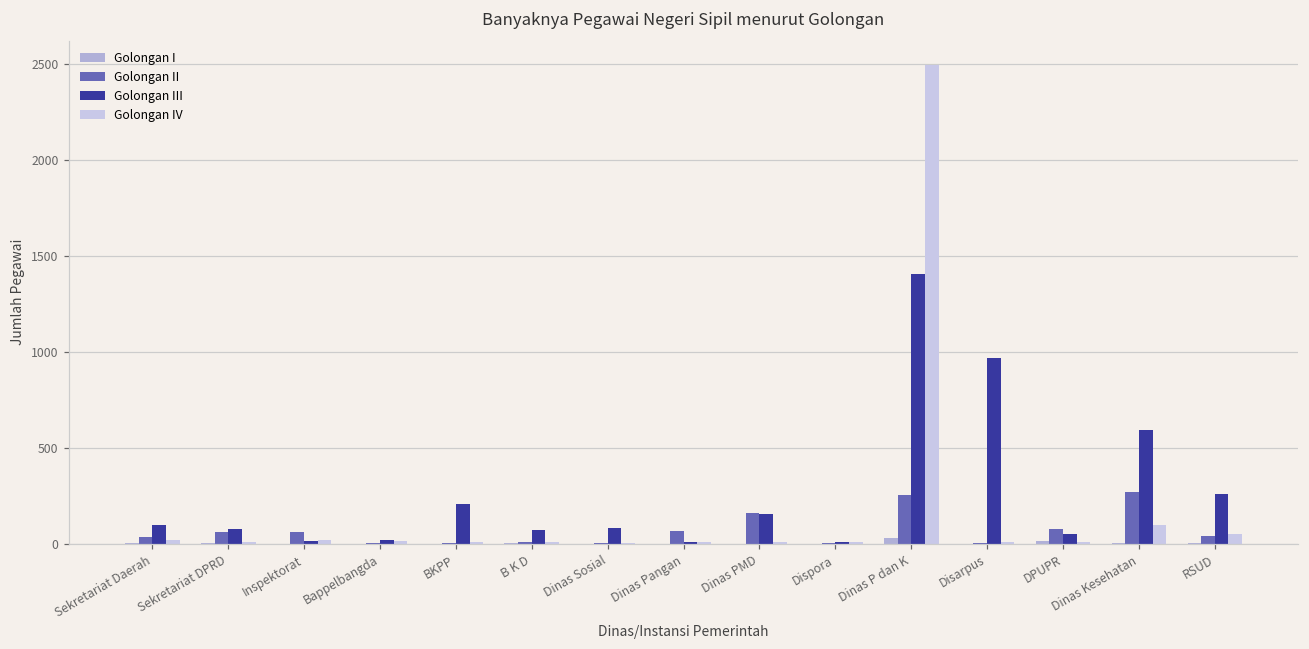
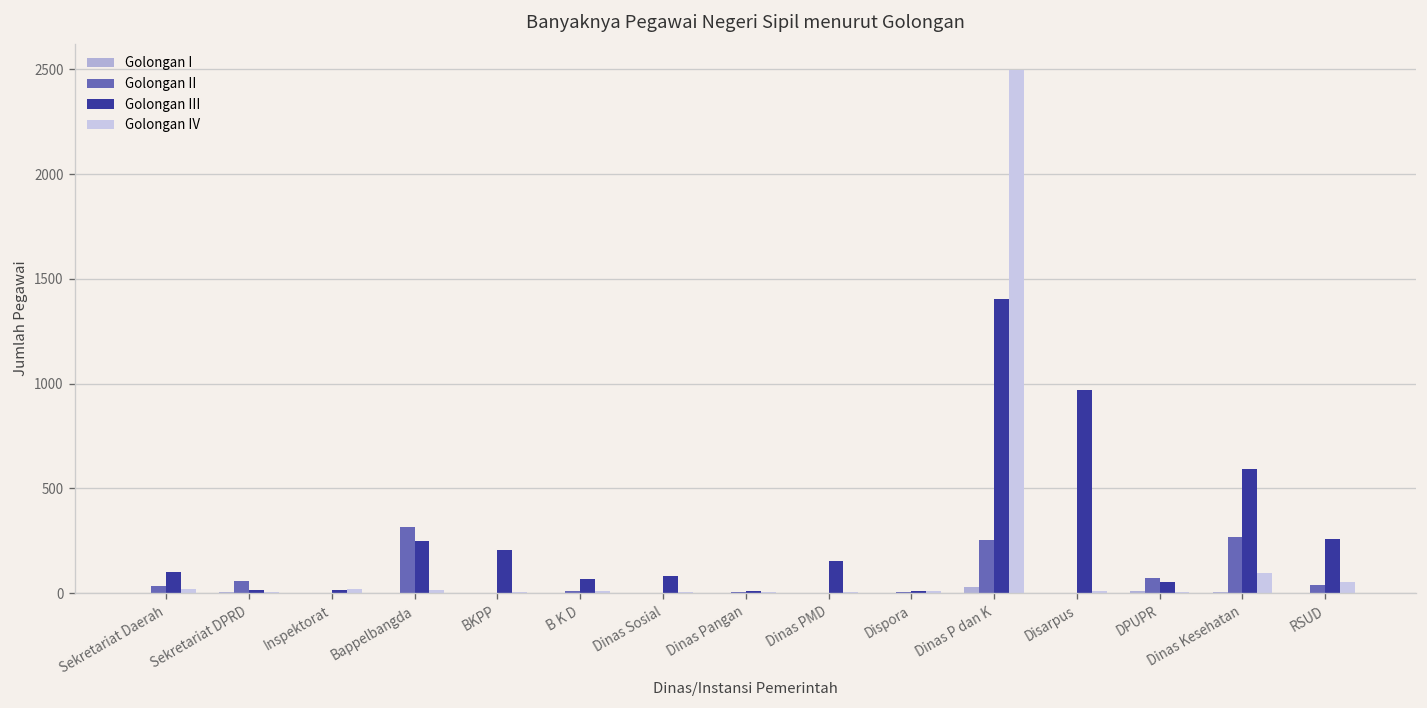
  {
    "Golongan II": {
      "Sekretariat Daerah": 40,
      "Sekretariat DPRD": 60,
-     "Inspektorat": 60,
-     "Bappelbangda": 0,
-     "Dinas Pangan": 70,
-     "Dinas PMD": 160,
+     "Inspektorat": 0,
+     "Bappelbangda": 320,
+     "Dinas Pangan": 0,
+     "Dinas PMD": 0,
      "Dinas P dan K": 250,
      "DPUPR": 70,
      "Dinas Kesehatan": 270,
      "RSUD": 40
    },
    "Golongan III": {
      "Sekretariat Daerah": 100,
-     "Sekretariat DPRD": 80,
-     "Bappelbangda": 20,
+     "Sekretariat DPRD": 10,
+     "Bappelbangda": 250,
      "BKPP": 210,
      "B K D": 70,
      "Dinas Sosial": 80,
      "Dinas PMD": 150,
      "Dinas P dan K": 1400,
      "Disarpus": 970,
      "DPUPR": 50,
      "Dinas Kesehatan": 590,
      "RSUD": 260
    }
  }
